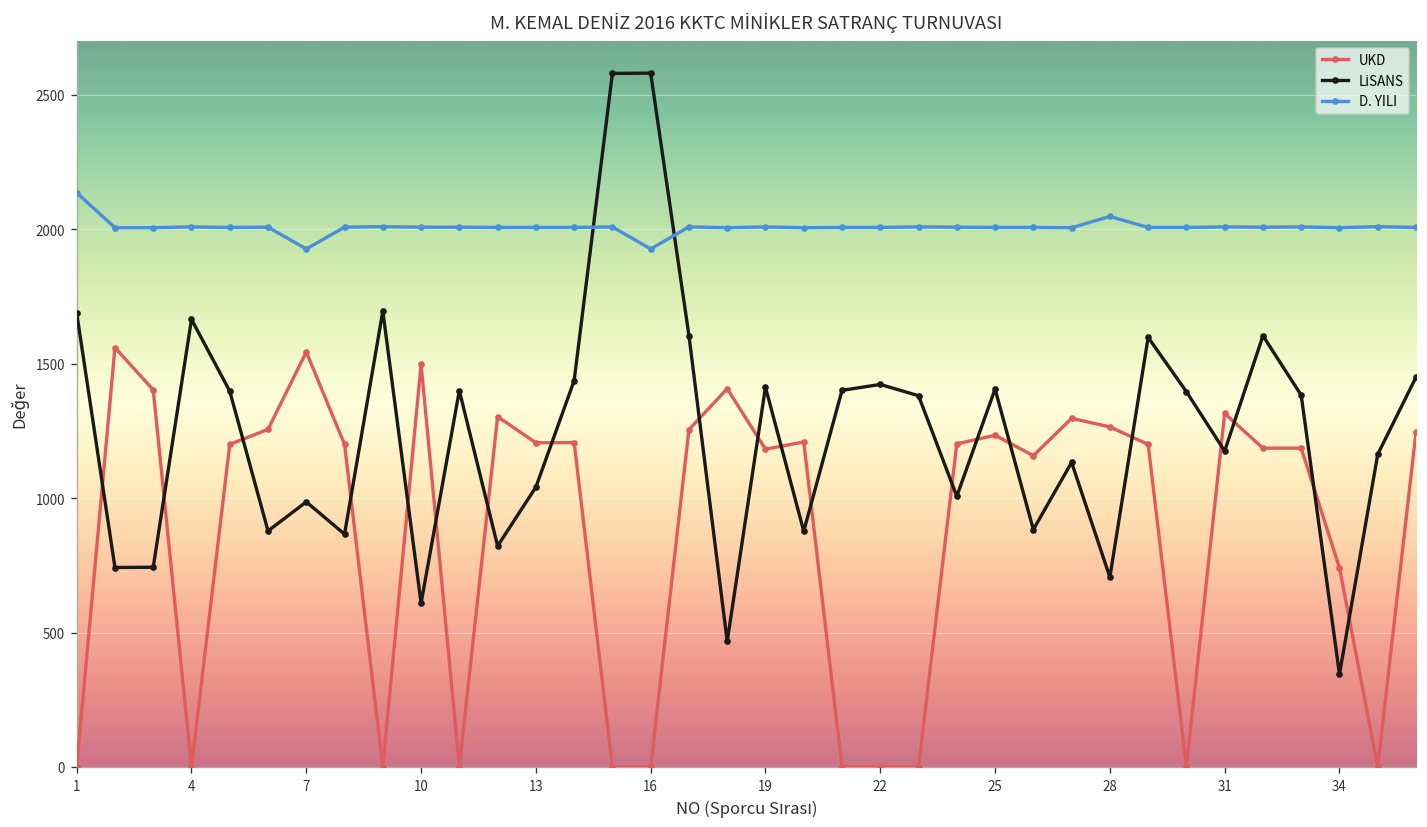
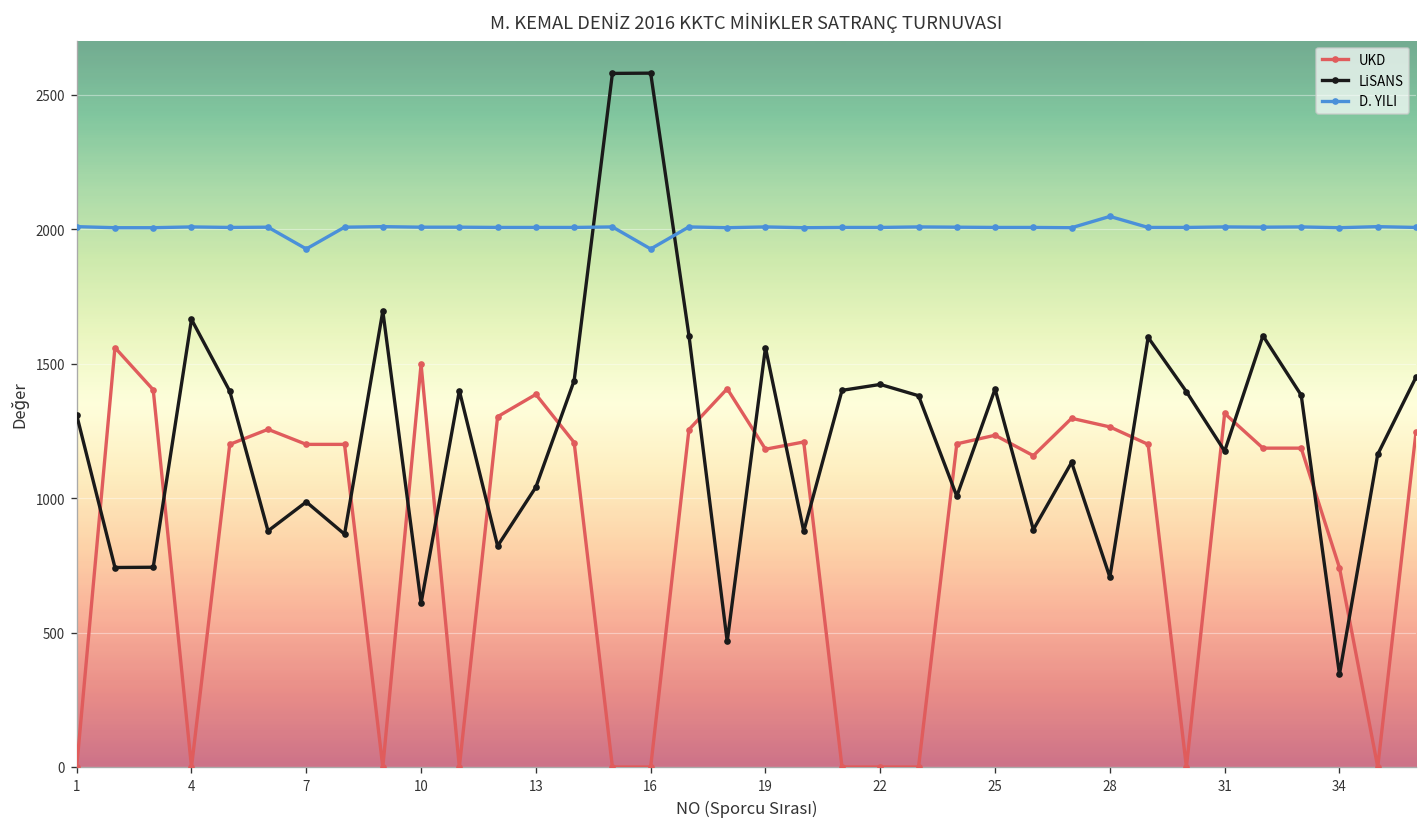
  {
    "UKD": {
      "1": 0,
      "4": 0,
-     "7": 1540,
+     "7": 1200,
      "10": 1500,
-     "13": 1210,
+     "13": 1390,
      "16": 0,
      "19": 1180,
      "22": 0,
      "25": 1230,
      "28": 1270,
      "31": 1320,
      "34": 740
    },
    "LİSANS": {
-     "1": 1690,
+     "1": 1310,
      "4": 1670,
      "7": 990,
      "10": 610,
      "13": 1040,
      "16": 2580,
-     "19": 1410,
+     "19": 1560,
      "22": 1420,
      "25": 1410,
      "28": 710,
      "31": 1180,
      "34": 350
    },
    "D. YILI": {
-     "1": 2140,
+     "1": 2010,
      "4": 2010,
      "7": 1930,
      "10": 2010,
      "13": 2010,
      "16": 1930,
      "19": 2010,
      "22": 2010,
      "25": 2010,
      "28": 2050,
      "31": 2010,
      "34": 2010
    }
  }
